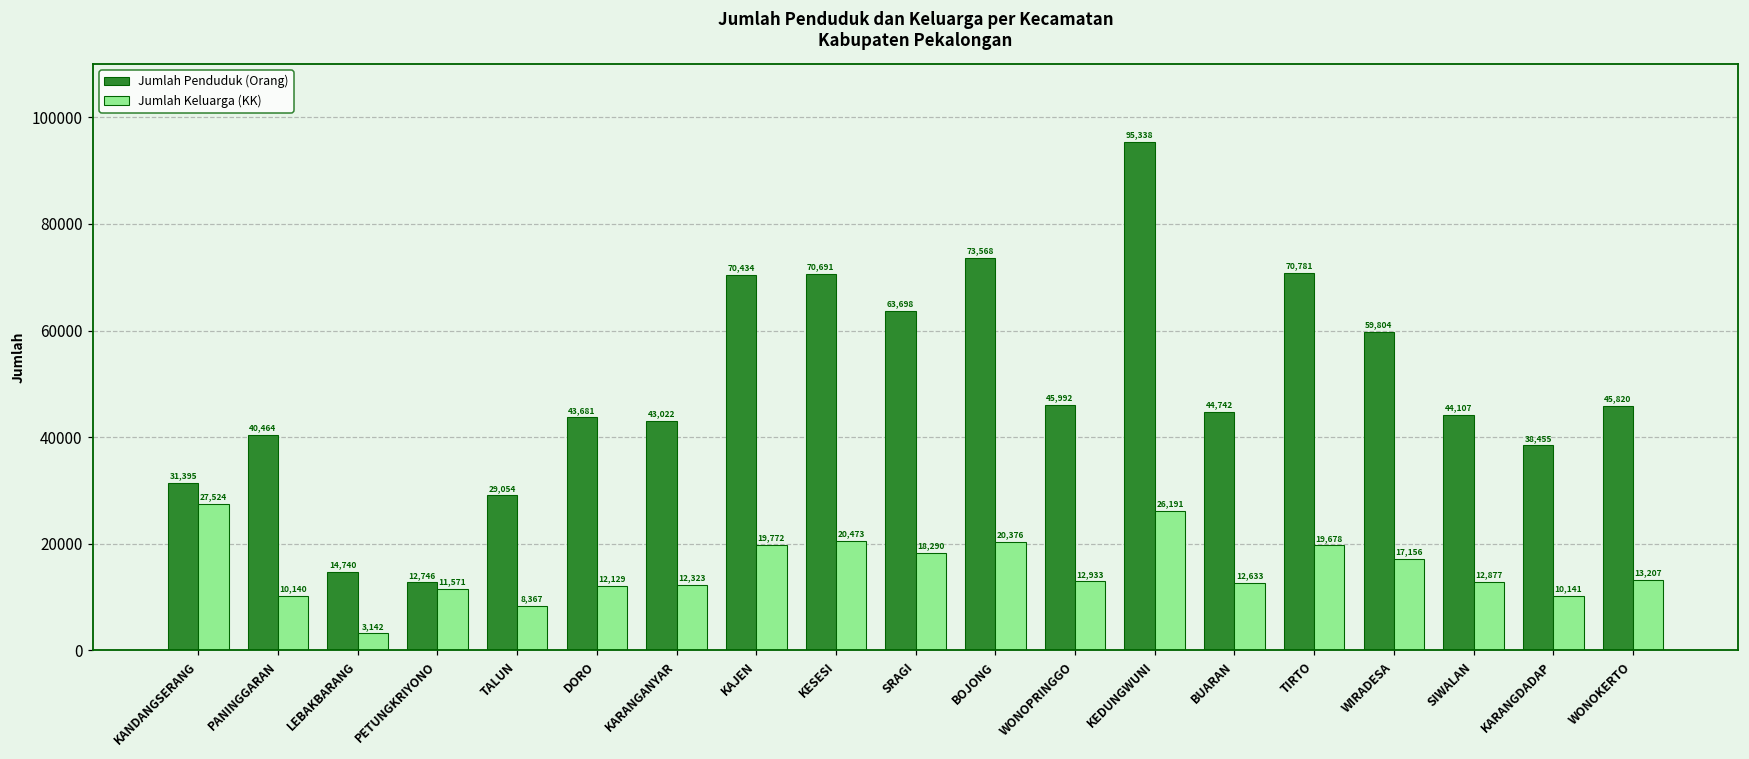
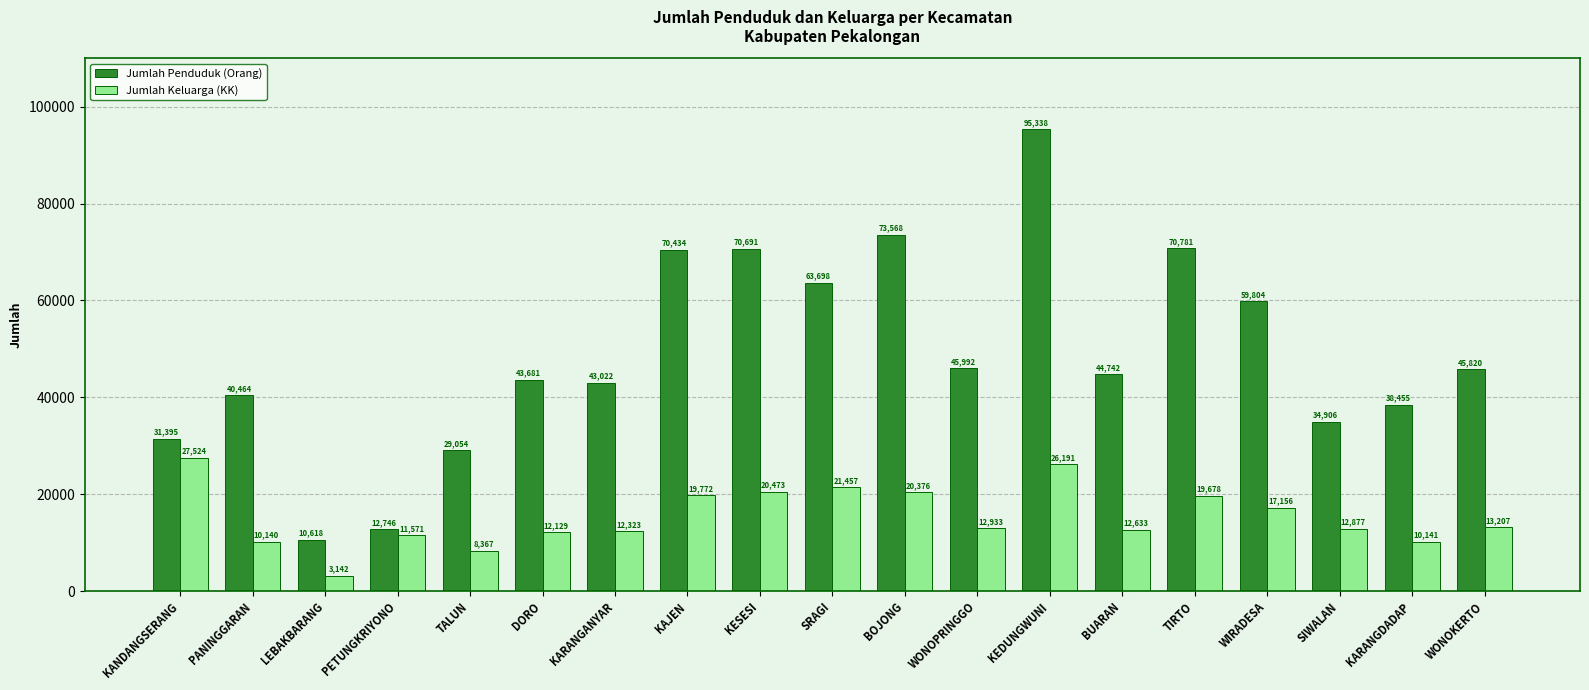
  {
    "Jumlah Penduduk (Orang)": {
      "KANDANGSERANG": "31,395",
      "PANINGGARAN": "40,464",
-     "LEBAKBARANG": "14,740",
+     "LEBAKBARANG": "10,618",
      "PETUNGKRIYONO": "12,746",
      "TALUN": "29,054",
      "DORO": "43,681",
      "KARANGANYAR": "43,022",
      "KAJEN": "70,434",
      "KESESI": "70,691",
      "SRAGI": "63,698",
      "BOJONG": "73,568",
      "WONOPRINGGO": "45,992",
      "KEDUNGWUNI": "95,338",
      "BUARAN": "44,742",
      "TIRTO": "70,781",
      "WIRADESA": "59,804",
-     "SIWALAN": "44,107",
+     "SIWALAN": "34,906",
      "KARANGDADAP": "38,455",
      "WONOKERTO": "45,820"
    },
    "Jumlah Keluarga (KK)": {
      "KANDANGSERANG": "27,524",
      "PANINGGARAN": "10,140",
      "LEBAKBARANG": "3,142",
      "PETUNGKRIYONO": "11,571",
      "TALUN": "8,367",
      "DORO": "12,129",
      "KARANGANYAR": "12,323",
      "KAJEN": "19,772",
      "KESESI": "20,473",
-     "SRAGI": "18,290",
+     "SRAGI": "21,457",
      "BOJONG": "20,376",
      "WONOPRINGGO": "12,933",
      "KEDUNGWUNI": "26,191",
      "BUARAN": "12,633",
      "TIRTO": "19,678",
      "WIRADESA": "17,156",
      "SIWALAN": "12,877",
      "KARANGDADAP": "10,141",
      "WONOKERTO": "13,207"
    }
  }
